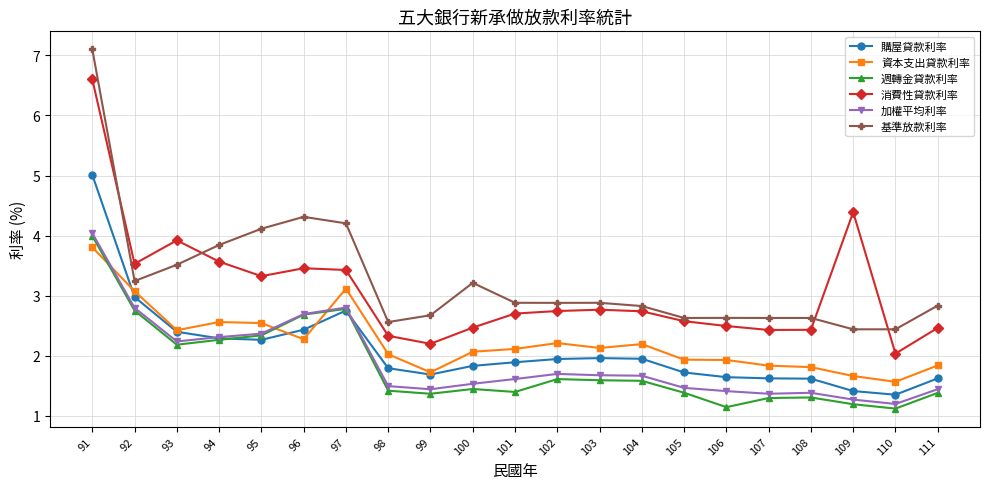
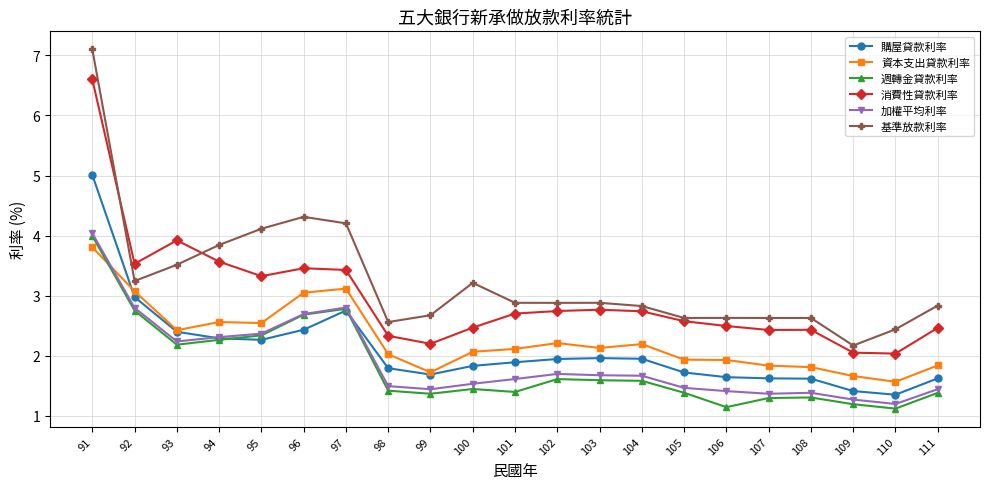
  {
    "購屋貸款利率": {
      "91": 5.0,
      "92": 3.0,
      "95": 2.3,
      "96": 2.4,
      "98": 1.8,
      "100": 1.8,
      "101": 1.9,
      "102": 1.9,
      "103": 2.0,
      "104": 2.0,
      "105": 1.7,
      "106": 1.6,
      "107": 1.6,
      "108": 1.6,
      "109": 1.4,
      "110": 1.4,
      "111": 1.6
    },
    "資本支出貸款利率": {
      "91": 3.8,
      "92": 3.1,
      "94": 2.6,
      "95": 2.5,
-     "96": 2.3,
+     "96": 3.1,
      "97": 3.1,
      "98": 2.0,
      "100": 2.1,
      "101": 2.1,
      "102": 2.2,
      "103": 2.1,
      "104": 2.2,
      "105": 1.9,
      "106": 1.9,
      "107": 1.8,
      "108": 1.8,
      "109": 1.7,
      "110": 1.6,
      "111": 1.8
    },
    "週轉金貸款利率": {
      "91": 4.0,
      "92": 2.8,
      "93": 2.2,
      "98": 1.4,
      "99": 1.4,
      "100": 1.4,
      "101": 1.4,
      "102": 1.6,
      "103": 1.6,
      "104": 1.6,
      "105": 1.4,
      "106": 1.1,
      "107": 1.3,
      "108": 1.3,
      "109": 1.2,
      "110": 1.1,
      "111": 1.4
    },
    "消費性貸款利率": {
      "91": 6.6,
      "92": 3.5,
      "93": 3.9,
      "94": 3.6,
      "95": 3.3,
      "96": 3.5,
      "97": 3.4,
      "98": 2.3,
      "99": 2.2,
      "100": 2.5,
      "101": 2.7,
      "102": 2.7,
      "103": 2.8,
      "104": 2.7,
      "105": 2.6,
      "106": 2.5,
      "107": 2.4,
      "108": 2.4,
-     "109": 4.4,
+     "109": 2.1,
      "110": 2.0,
      "111": 2.5
    },
    "加權平均利率": {
      "91": 4.0,
      "92": 2.8,
      "93": 2.2,
      "98": 1.5,
      "99": 1.4,
      "100": 1.5,
      "101": 1.6,
      "102": 1.7,
      "103": 1.7,
      "104": 1.7,
      "105": 1.5,
      "106": 1.4,
      "107": 1.4,
      "108": 1.4,
      "109": 1.3,
      "110": 1.2,
      "111": 1.4
    },
    "基準放款利率": {
      "91": 7.1,
      "92": 3.2,
      "93": 3.5,
      "94": 3.8,
      "95": 4.1,
      "96": 4.3,
      "97": 4.2,
      "98": 2.6,
      "99": 2.7,
      "100": 3.2,
      "101": 2.9,
      "102": 2.9,
      "103": 2.9,
      "104": 2.8,
      "105": 2.6,
      "106": 2.6,
      "107": 2.6,
      "108": 2.6,
-     "109": 2.4,
+     "109": 2.2,
      "110": 2.4,
      "111": 2.8
    }
  }
